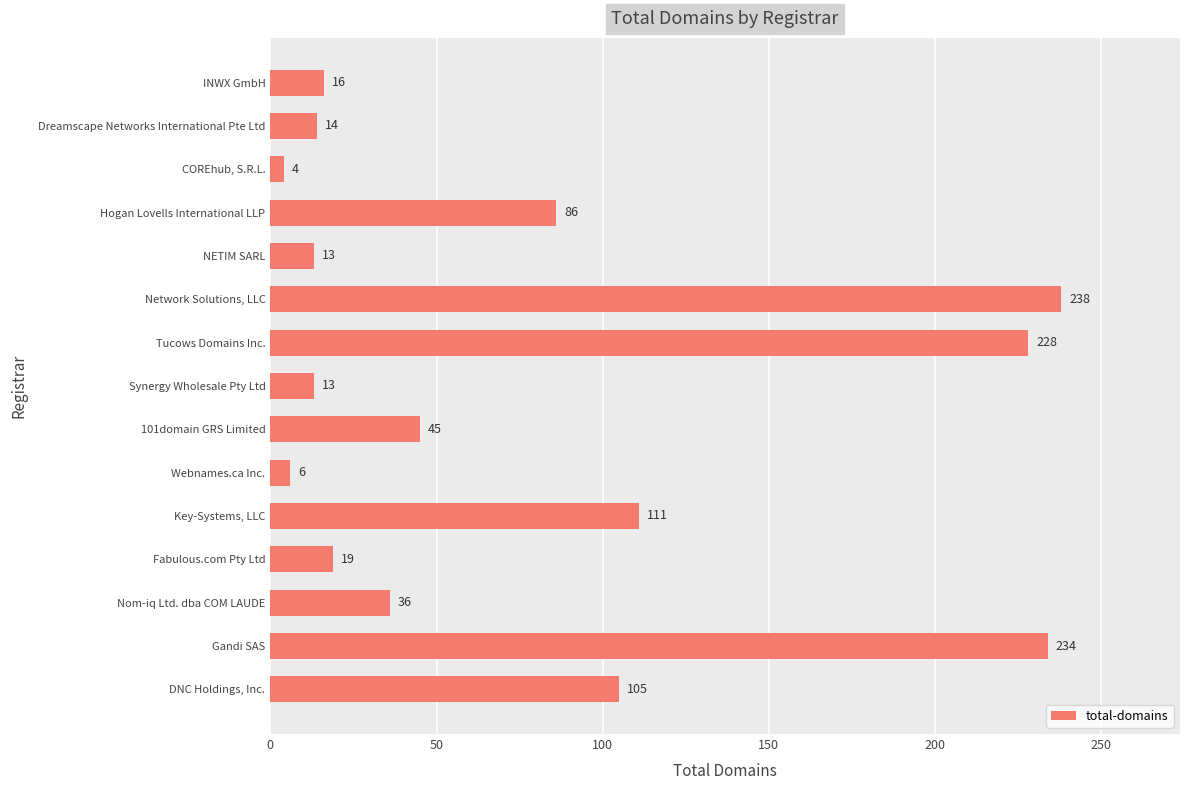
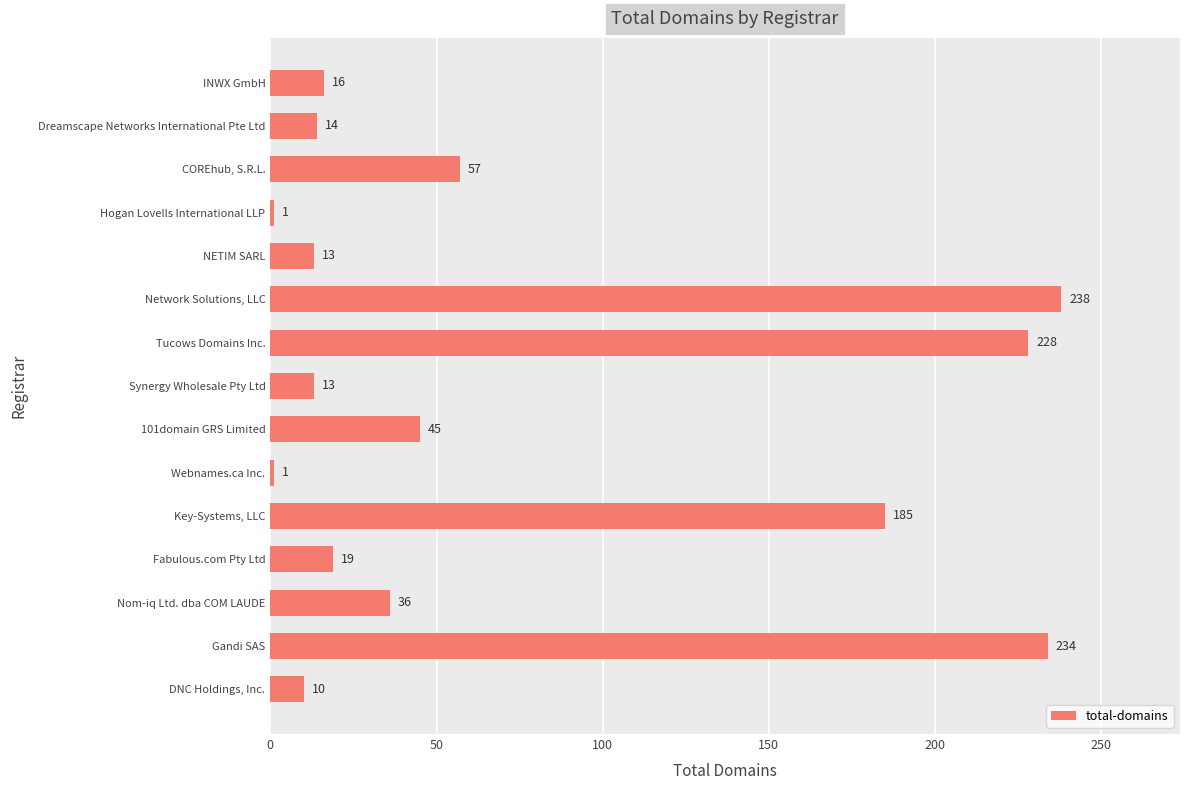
  {
    "INWX GmbH": 16,
    "Dreamscape Networks International Pte Ltd": 14,
-   "COREhub, S.R.L.": 4,
-   "Hogan Lovells International LLP": 86,
+   "COREhub, S.R.L.": 57,
+   "Hogan Lovells International LLP": 1,
    "NETIM SARL": 13,
    "Network Solutions, LLC": 238,
    "Tucows Domains Inc.": 228,
    "Synergy Wholesale Pty Ltd": 13,
    "101domain GRS Limited": 45,
-   "Webnames.ca Inc.": 6,
-   "Key-Systems, LLC": 111,
+   "Webnames.ca Inc.": 1,
+   "Key-Systems, LLC": 185,
    "Fabulous.com Pty Ltd": 19,
    "Nom-iq Ltd. dba COM LAUDE": 36,
    "Gandi SAS": 234,
-   "DNC Holdings, Inc.": 105
+   "DNC Holdings, Inc.": 10
  }
